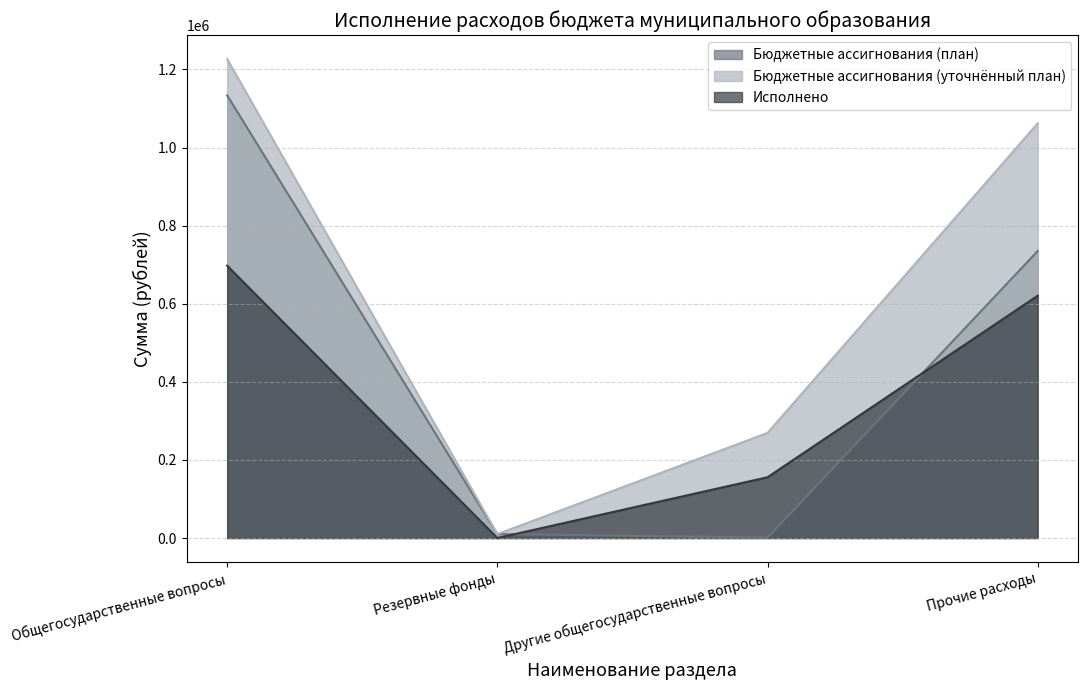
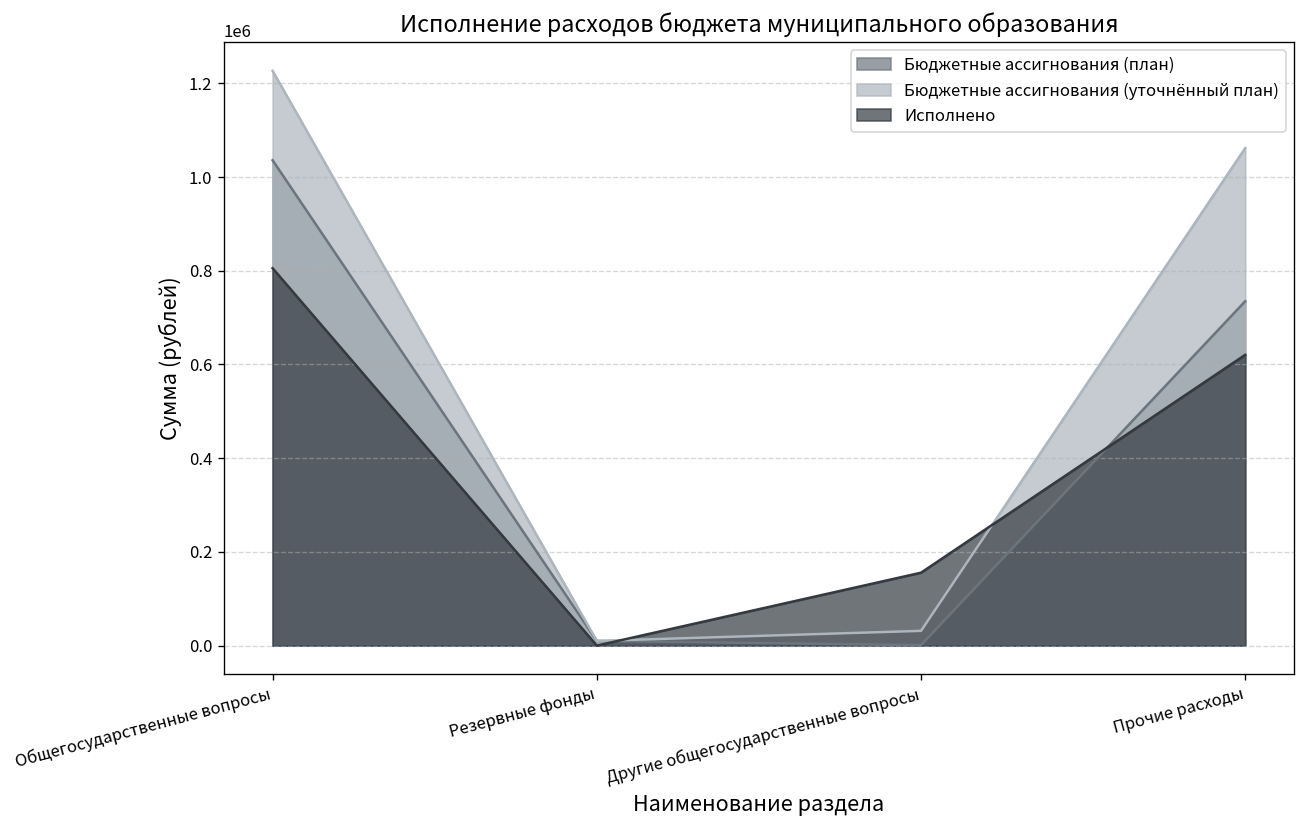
  {
    "Бюджетные ассигнования (план)": {
-     "Общегосударственные вопросы": 1130000,
+     "Общегосударственные вопросы": 1040000,
      "Другие общегосударственные вопросы": 0,
      "Прочие расходы": 730000
    },
    "Бюджетные ассигнования (уточнённый план)": {
      "Общегосударственные вопросы": 1230000,
-     "Другие общегосударственные вопросы": 270000,
+     "Другие общегосударственные вопросы": 30000,
      "Прочие расходы": 1060000
    },
    "Исполнено": {
-     "Общегосударственные вопросы": 700000,
+     "Общегосударственные вопросы": 810000,
      "Резервные фонды": 0,
      "Другие общегосударственные вопросы": 160000,
      "Прочие расходы": 620000
    }
  }
